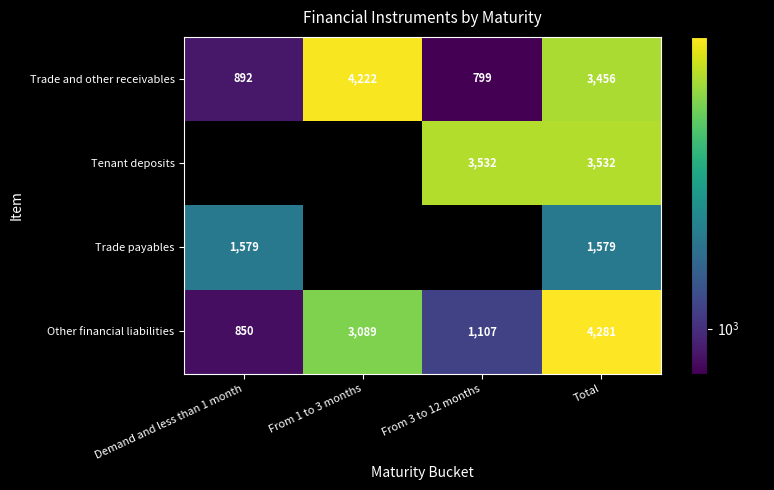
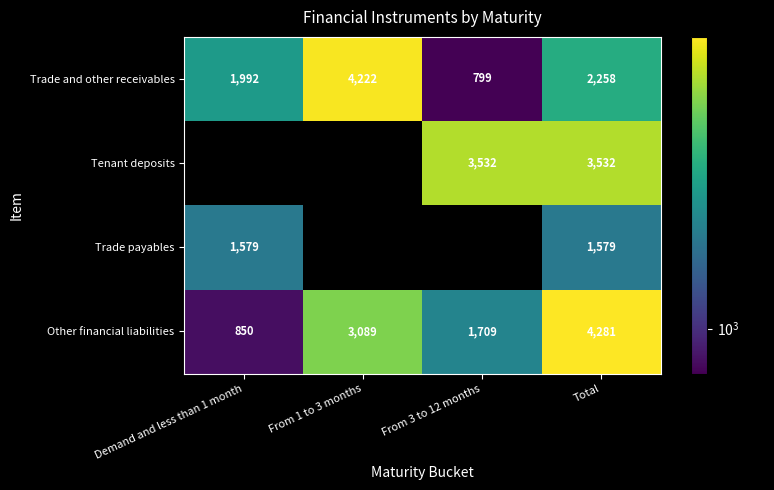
  {
    "Trade and other receivables": {
-     "Demand and less than 1 month": "892",
+     "Demand and less than 1 month": "1,992",
      "From 1 to 3 months": "4,222",
      "From 3 to 12 months": "799",
-     "Total": "3,456"
+     "Total": "2,258"
    },
    "Tenant deposits": {
      "From 3 to 12 months": "3,532",
      "Total": "3,532"
    },
    "Trade payables": {
      "Demand and less than 1 month": "1,579",
      "Total": "1,579"
    },
    "Other financial liabilities": {
      "Demand and less than 1 month": "850",
      "From 1 to 3 months": "3,089",
-     "From 3 to 12 months": "1,107",
+     "From 3 to 12 months": "1,709",
      "Total": "4,281"
    }
  }
